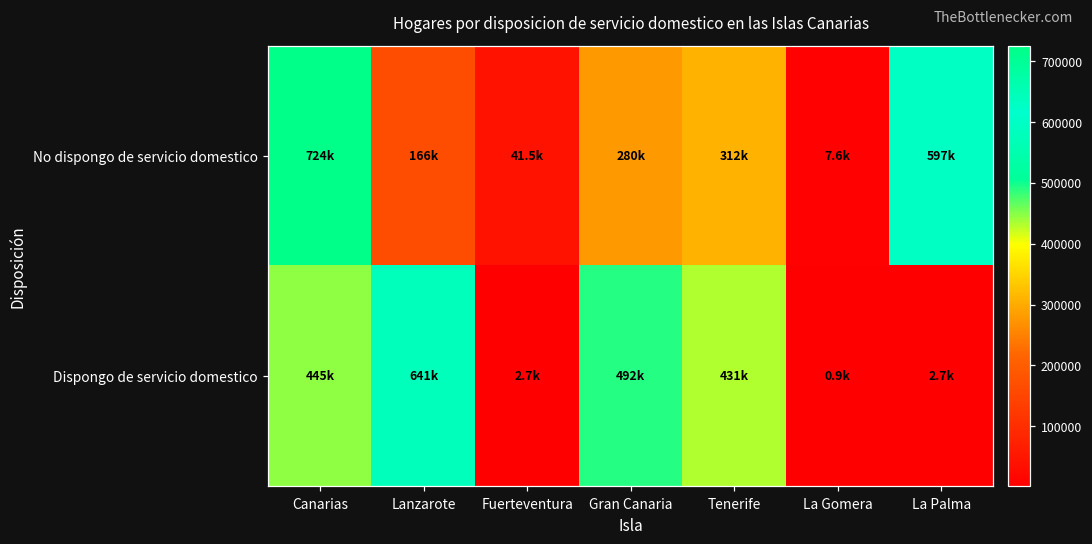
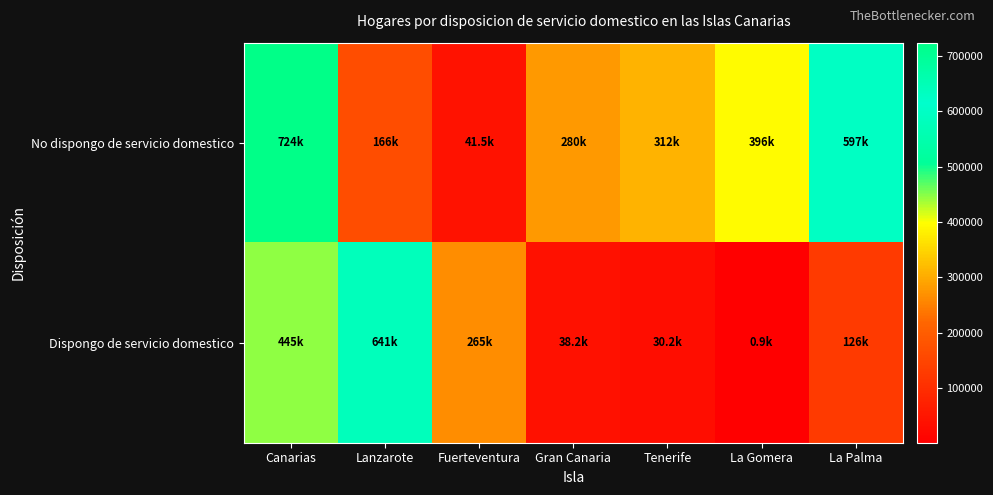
  {
    "No dispongo de servicio domestico": {
      "Canarias": "724k",
      "Lanzarote": "166k",
      "Fuerteventura": "41.5k",
      "Gran Canaria": "280k",
      "Tenerife": "312k",
-     "La Gomera": "7.6k",
+     "La Gomera": "396k",
      "La Palma": "597k"
    },
    "Dispongo de servicio domestico": {
      "Canarias": "445k",
      "Lanzarote": "641k",
-     "Fuerteventura": "2.7k",
-     "Gran Canaria": "492k",
-     "Tenerife": "431k",
+     "Fuerteventura": "265k",
+     "Gran Canaria": "38.2k",
+     "Tenerife": "30.2k",
      "La Gomera": "0.9k",
-     "La Palma": "2.7k"
+     "La Palma": "126k"
    }
  }
